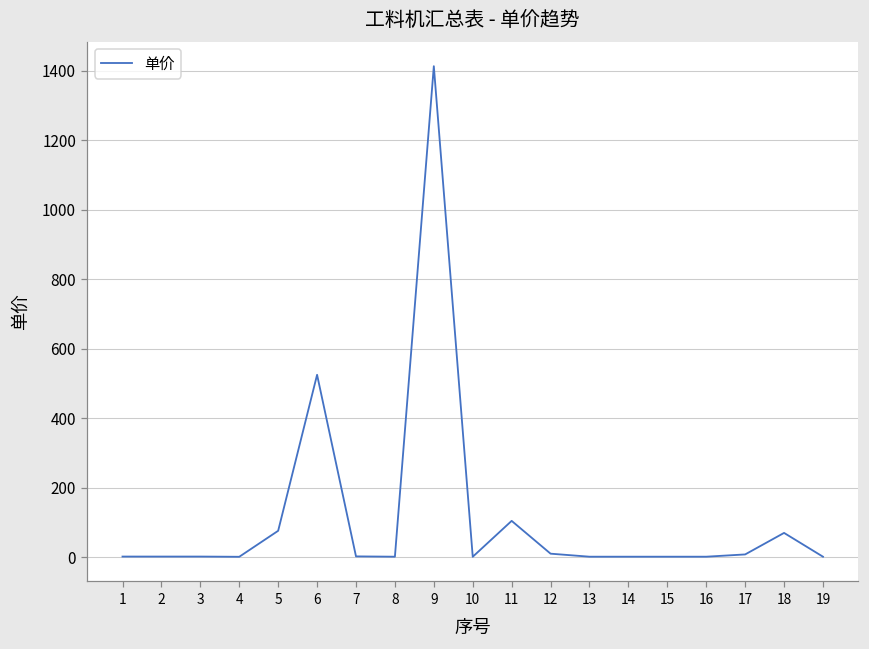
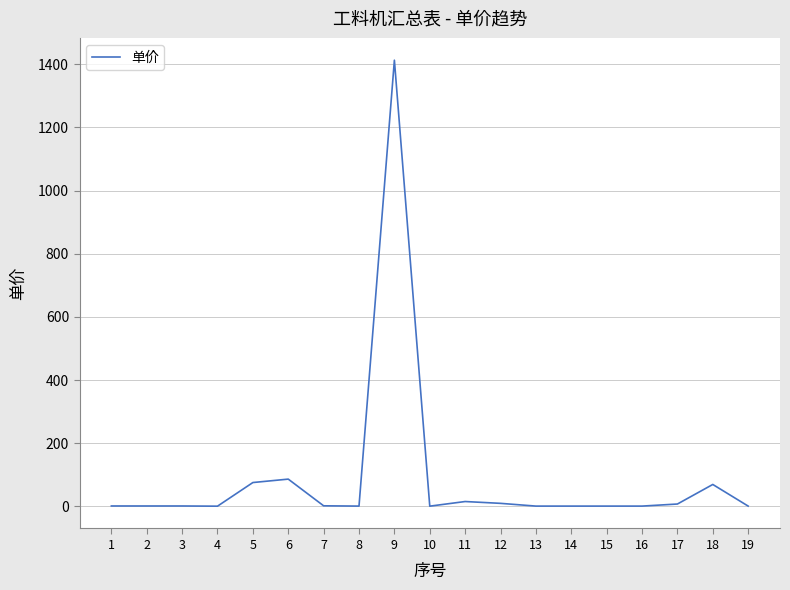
  {
    "1": 0,
    "2": 0,
    "3": 0,
    "4": 0,
    "5": 80,
-   "6": 520,
+   "6": 90,
    "7": 0,
    "8": 0,
    "9": 1410,
    "10": 0,
-   "11": 100,
+   "11": 20,
    "12": 10,
    "13": 0,
    "14": 0,
    "15": 0,
    "16": 0,
    "17": 10,
    "18": 70,
    "19": 0
  }
